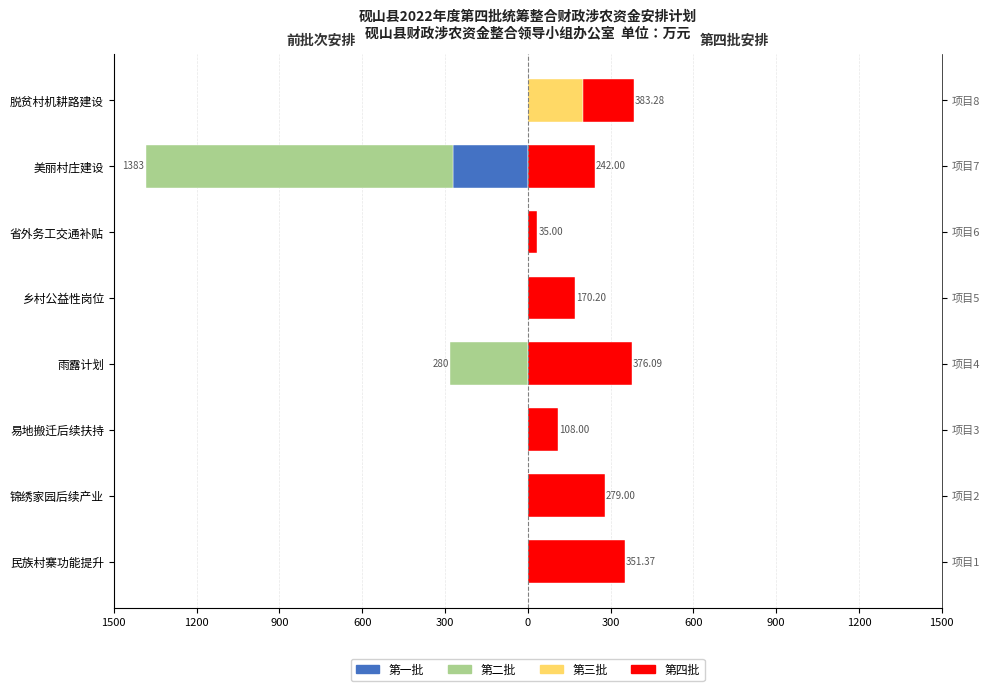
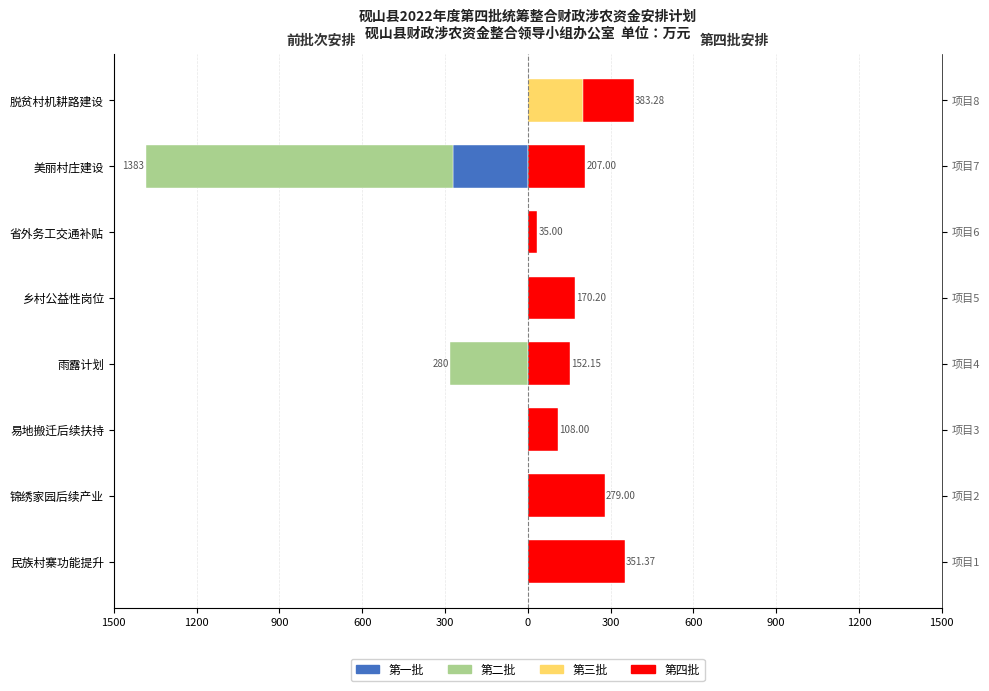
  {
    "第四批": {
-     "美丽村庄建设": 242.00,
+     "美丽村庄建设": 207.00,
      "省外务工交通补贴": 35.00,
      "乡村公益性岗位": 170.20,
-     "雨露计划": 376.09,
+     "雨露计划": 152.15,
      "易地搬迁后续扶持": 108.00,
      "锦绣家园后续产业": 279.00,
      "民族村寨功能提升": 351.37
    }
  }
